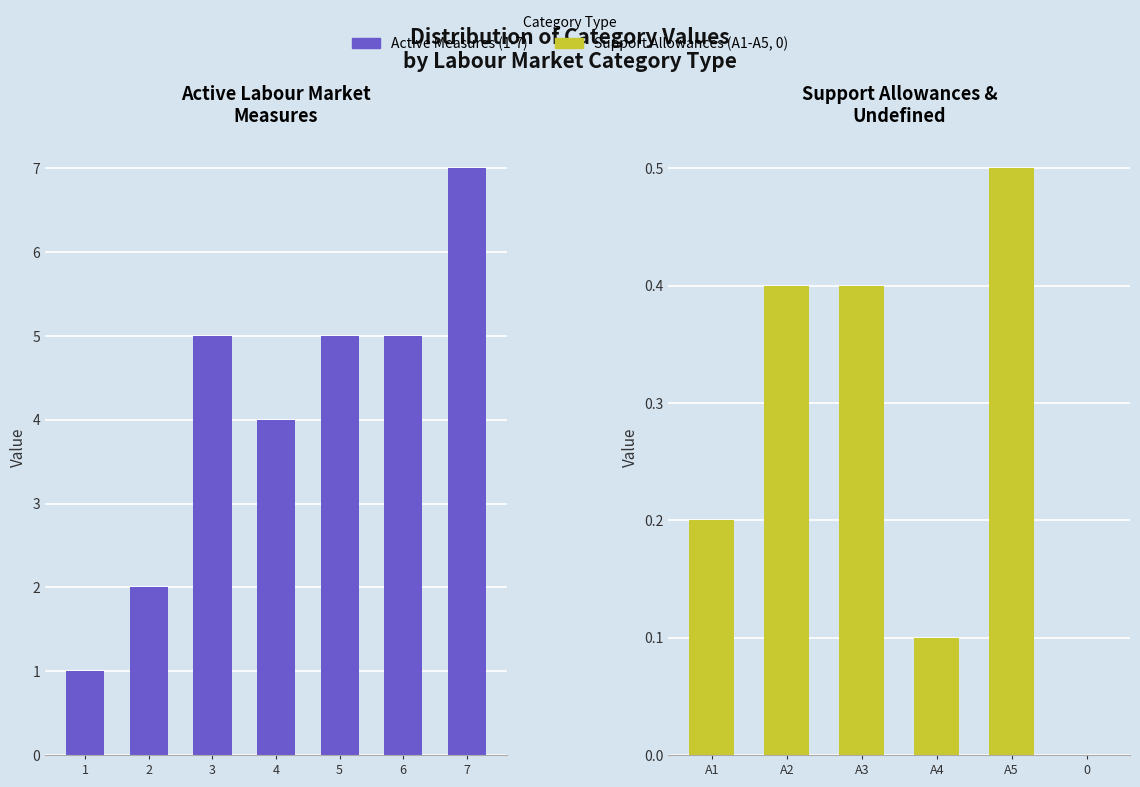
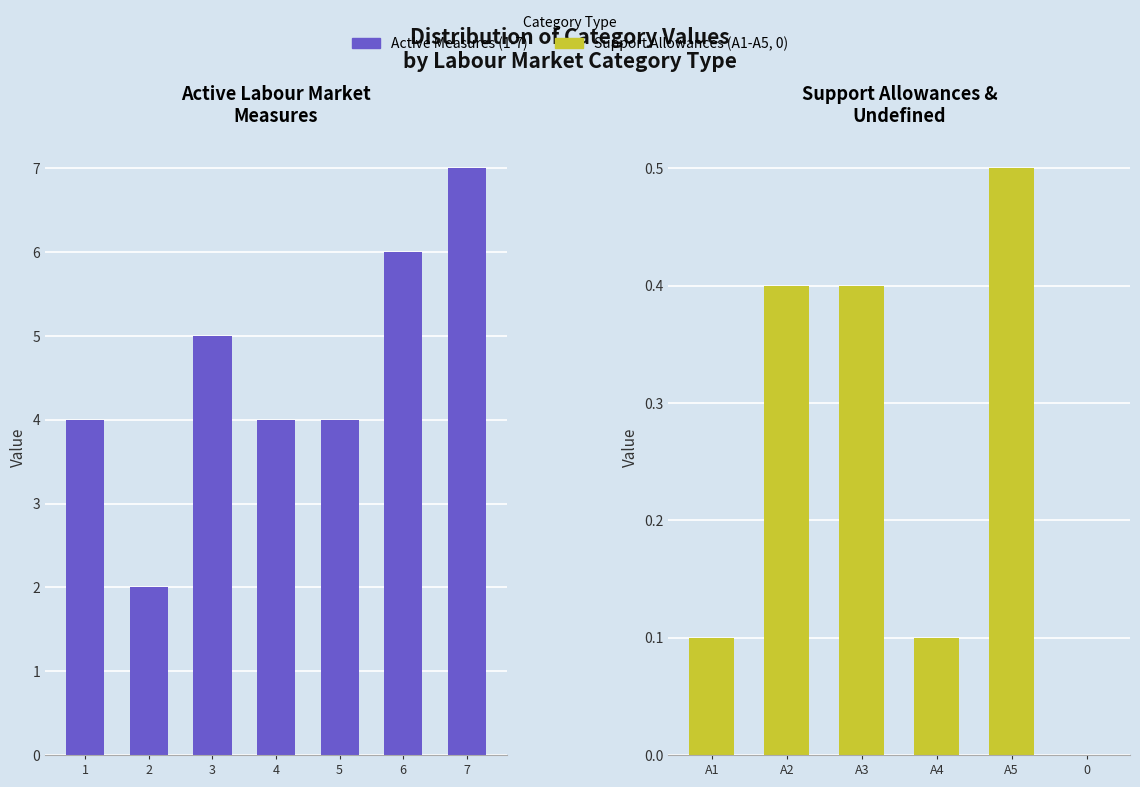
  {
    "Active Labour Market Measures": {
-     "1": 1,
+     "1": 4,
      "2": 2,
      "3": 5,
      "4": 4,
-     "5": 5,
-     "6": 5,
+     "5": 4,
+     "6": 6,
      "7": 7
    },
    "Support Allowances & Undefined": {
-     "A1": 0.2,
+     "A1": 0.1,
      "A2": 0.4,
      "A3": 0.4,
      "A4": 0.1,
      "A5": 0.5,
      "0": 0.0
    }
  }
